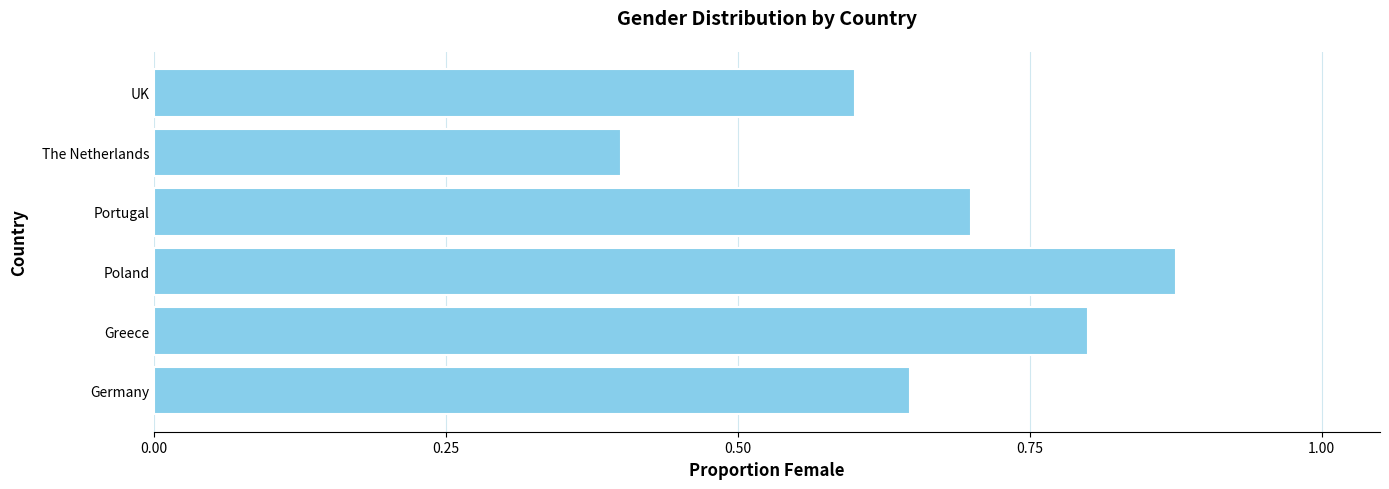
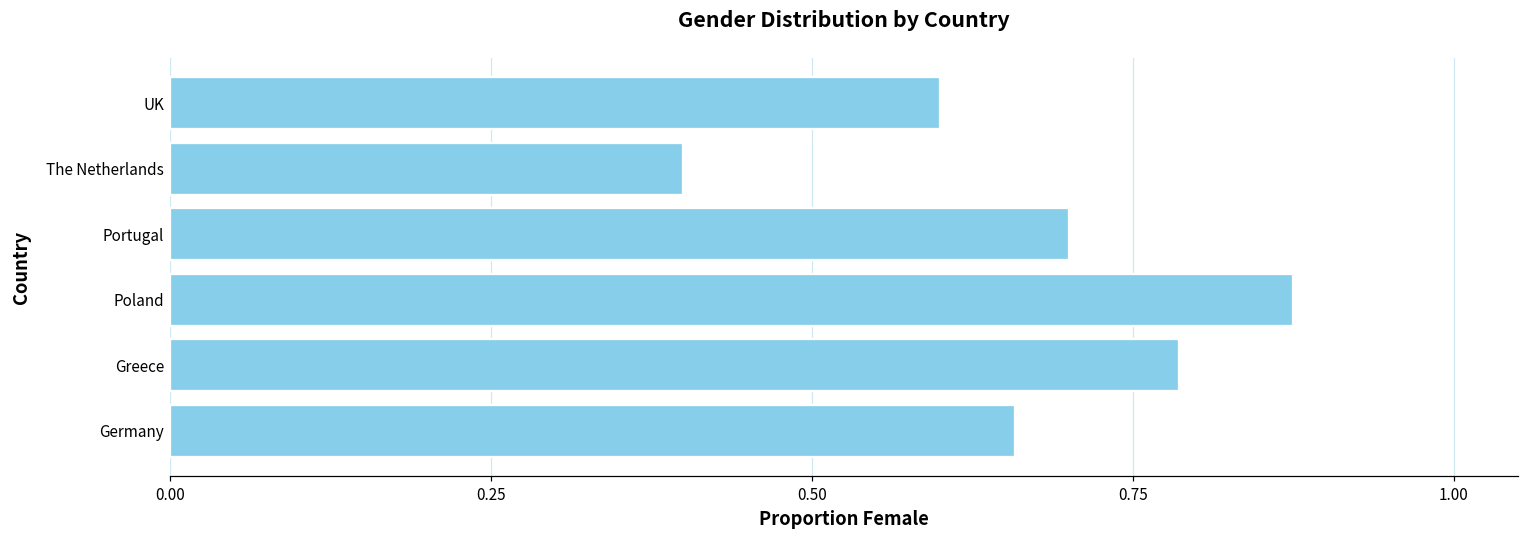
  {
    "UK": 0.600,
    "The Netherlands": 0.400,
    "Portugal": 0.700,
    "Poland": 0.875,
-   "Greece": 0.800,
-   "Germany": 0.647
+   "Greece": 0.786,
+   "Germany": 0.658
  }
